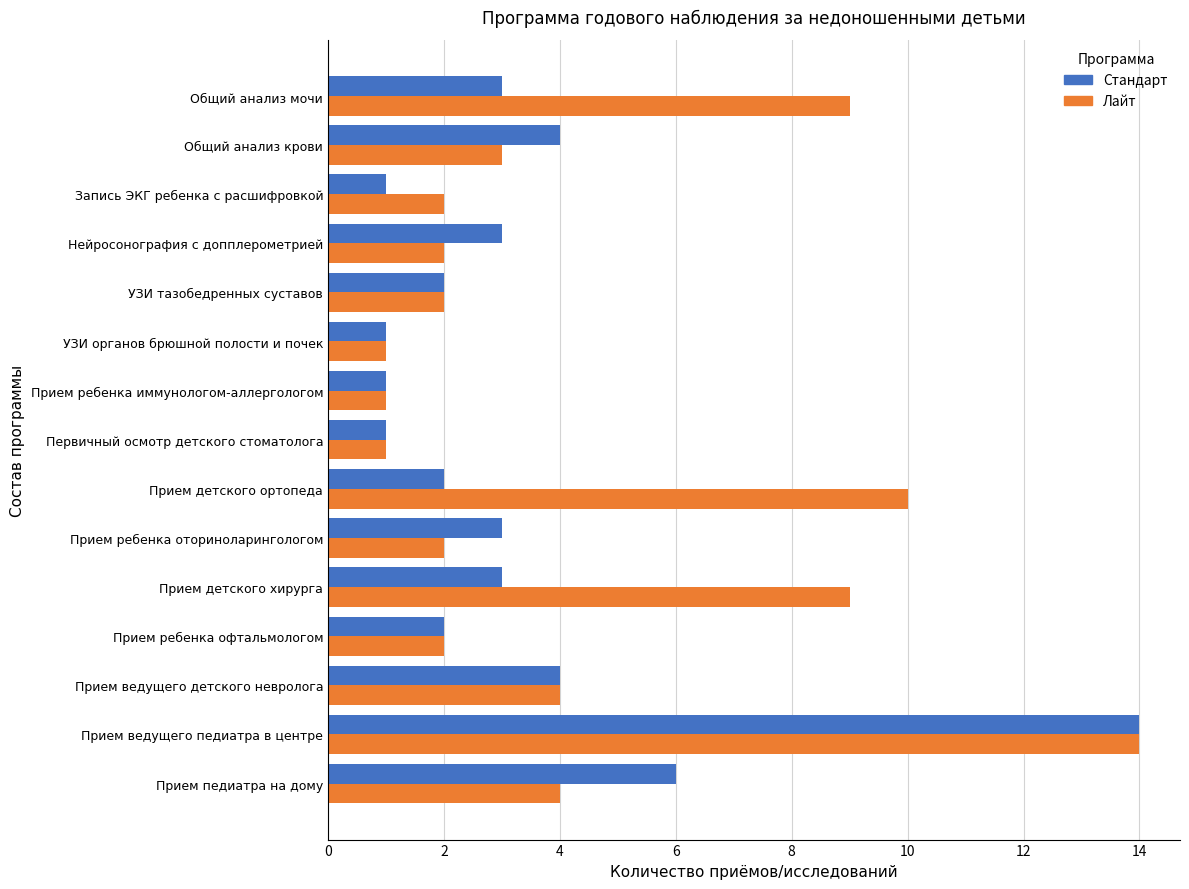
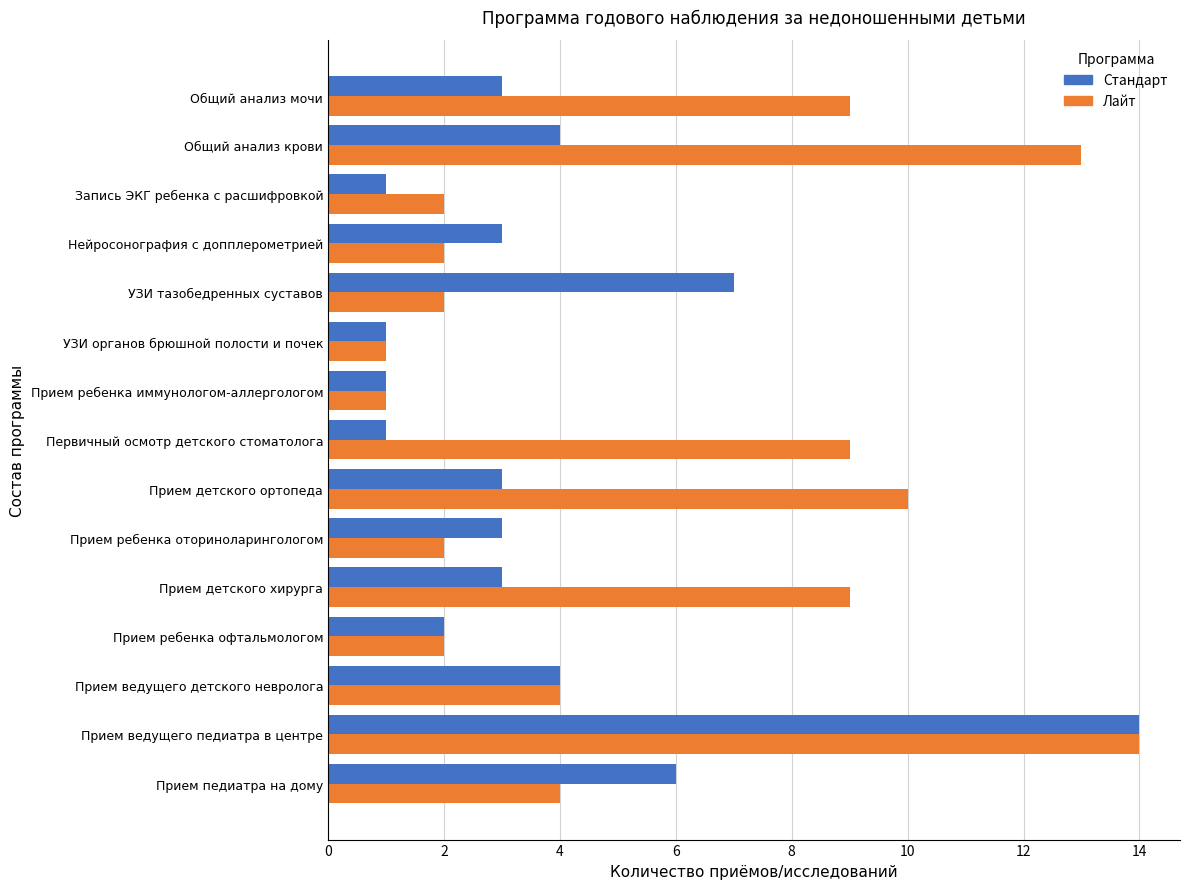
  {
    "Стандарт": {
      "Общий анализ мочи": 3,
      "Общий анализ крови": 4,
      "Запись ЭКГ ребенка с расшифровкой": 1,
      "Нейросонография с допплерометрией": 3,
-     "УЗИ тазобедренных суставов": 2,
+     "УЗИ тазобедренных суставов": 7,
      "УЗИ органов брюшной полости и почек": 1,
      "Прием ребенка иммунологом-аллергологом": 1,
      "Первичный осмотр детского стоматолога": 1,
-     "Прием детского ортопеда": 2,
+     "Прием детского ортопеда": 3,
      "Прием ребенка оториноларингологом": 3,
      "Прием детского хирурга": 3,
      "Прием ребенка офтальмологом": 2,
      "Прием ведущего детского невролога": 4,
      "Прием ведущего педиатра в центре": 14,
      "Прием педиатра на дому": 6
    },
    "Лайт": {
      "Общий анализ мочи": 9,
-     "Общий анализ крови": 3,
+     "Общий анализ крови": 13,
      "Запись ЭКГ ребенка с расшифровкой": 2,
      "Нейросонография с допплерометрией": 2,
      "УЗИ тазобедренных суставов": 2,
      "УЗИ органов брюшной полости и почек": 1,
      "Прием ребенка иммунологом-аллергологом": 1,
-     "Первичный осмотр детского стоматолога": 1,
+     "Первичный осмотр детского стоматолога": 9,
      "Прием детского ортопеда": 10,
      "Прием ребенка оториноларингологом": 2,
      "Прием детского хирурга": 9,
      "Прием ребенка офтальмологом": 2,
      "Прием ведущего детского невролога": 4,
      "Прием ведущего педиатра в центре": 14,
      "Прием педиатра на дому": 4
    }
  }
